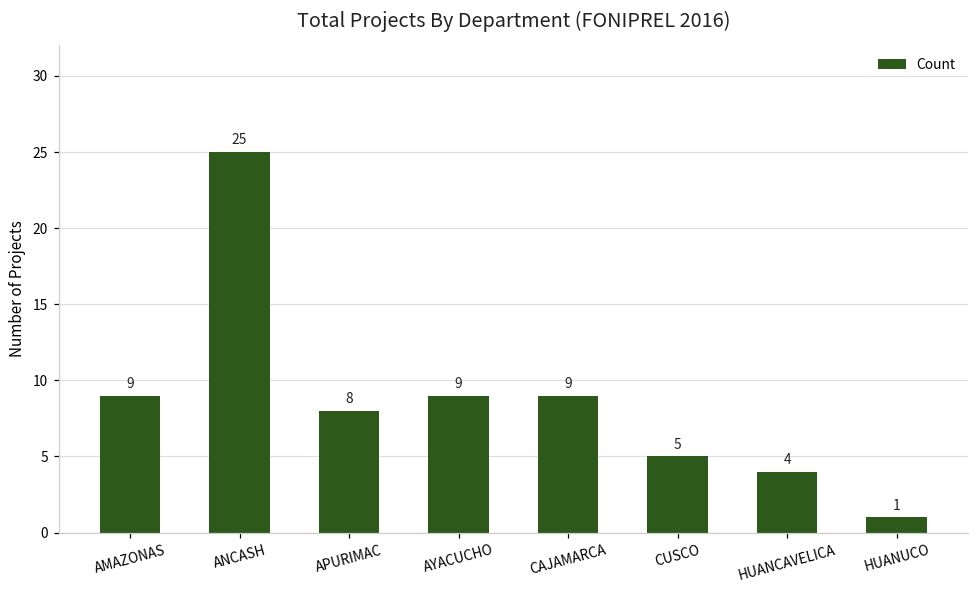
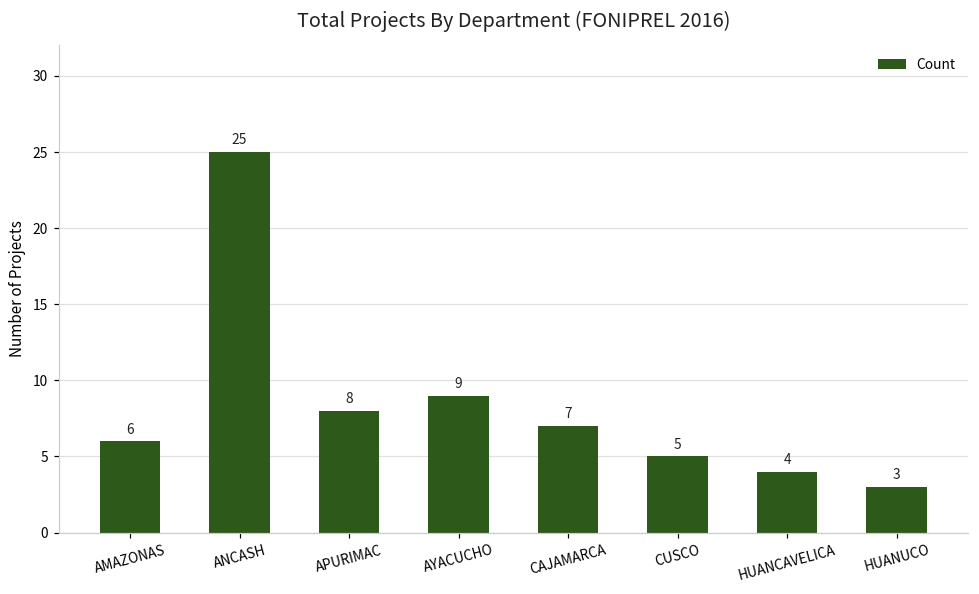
  {
-   "AMAZONAS": 9,
+   "AMAZONAS": 6,
    "ANCASH": 25,
    "APURIMAC": 8,
    "AYACUCHO": 9,
-   "CAJAMARCA": 9,
+   "CAJAMARCA": 7,
    "CUSCO": 5,
    "HUANCAVELICA": 4,
-   "HUANUCO": 1
+   "HUANUCO": 3
  }
